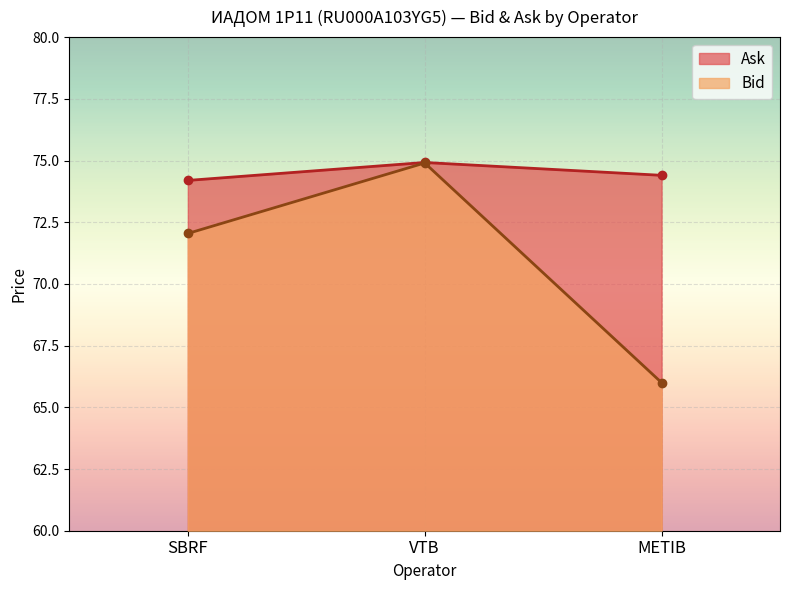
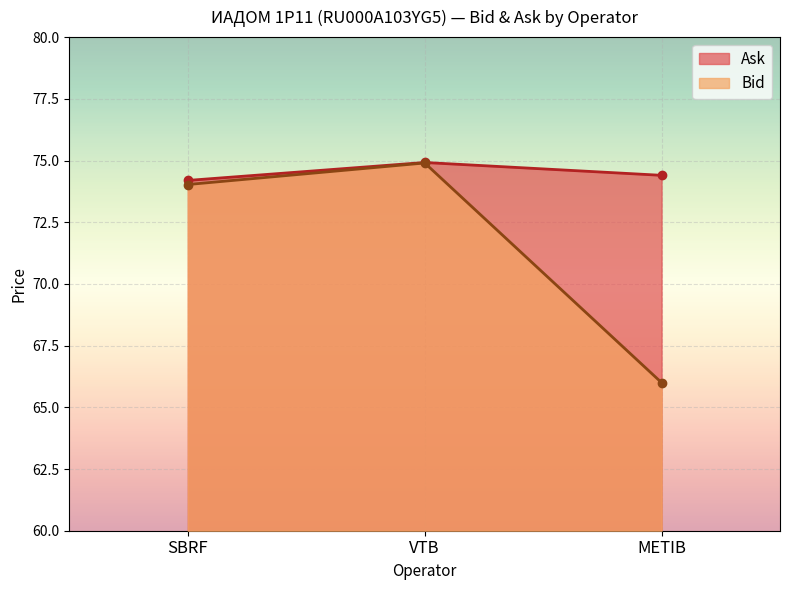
  {
    "Ask": {
      "SBRF": 74.2,
      "METIB": 74.4
    },
    "Bid": {
-     "SBRF": 72.0,
+     "SBRF": 74.0,
      "METIB": 66.0
    }
  }
